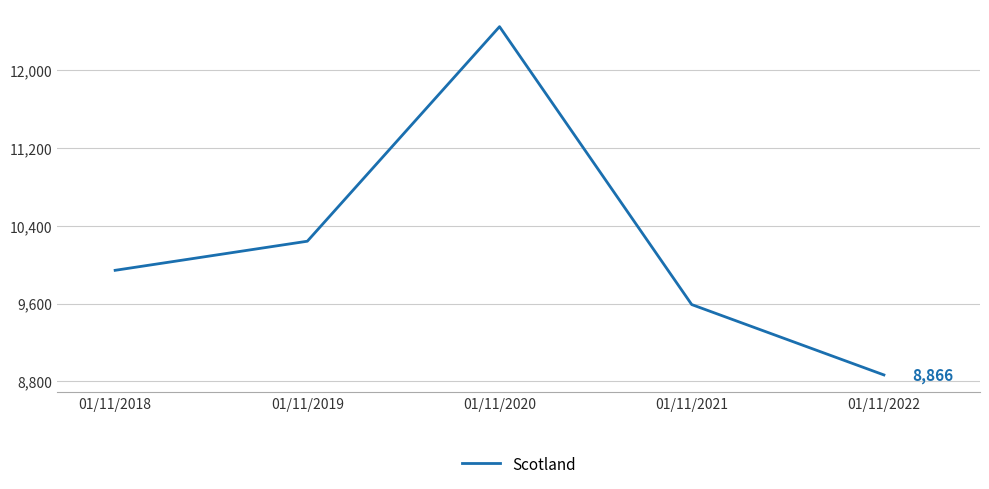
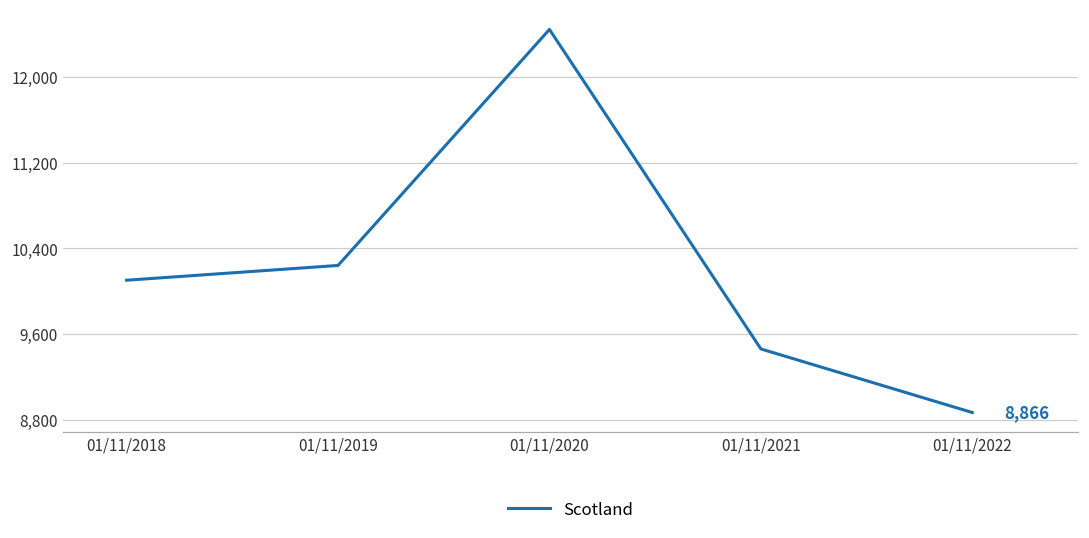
  {
-   "01/11/2018": "9,900",
+   "01/11/2018": "10,100",
    "01/11/2019": "10,200",
    "01/11/2020": "12,400",
-   "01/11/2021": "9,600",
+   "01/11/2021": "9,500",
    "01/11/2022": "8,900"
  }
